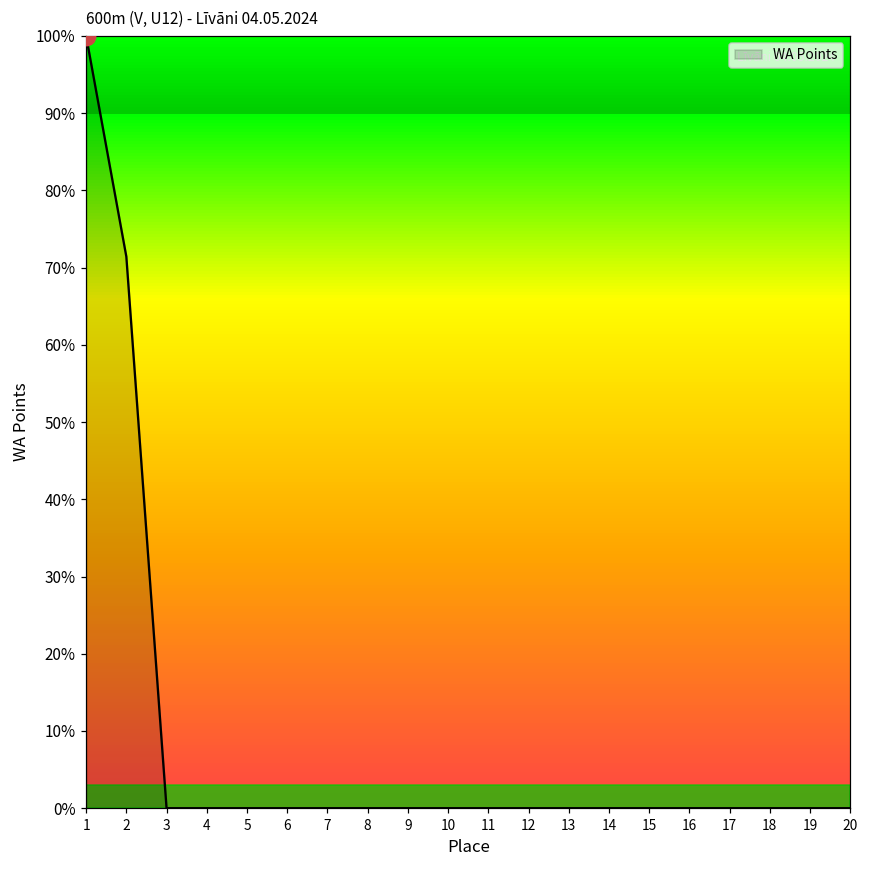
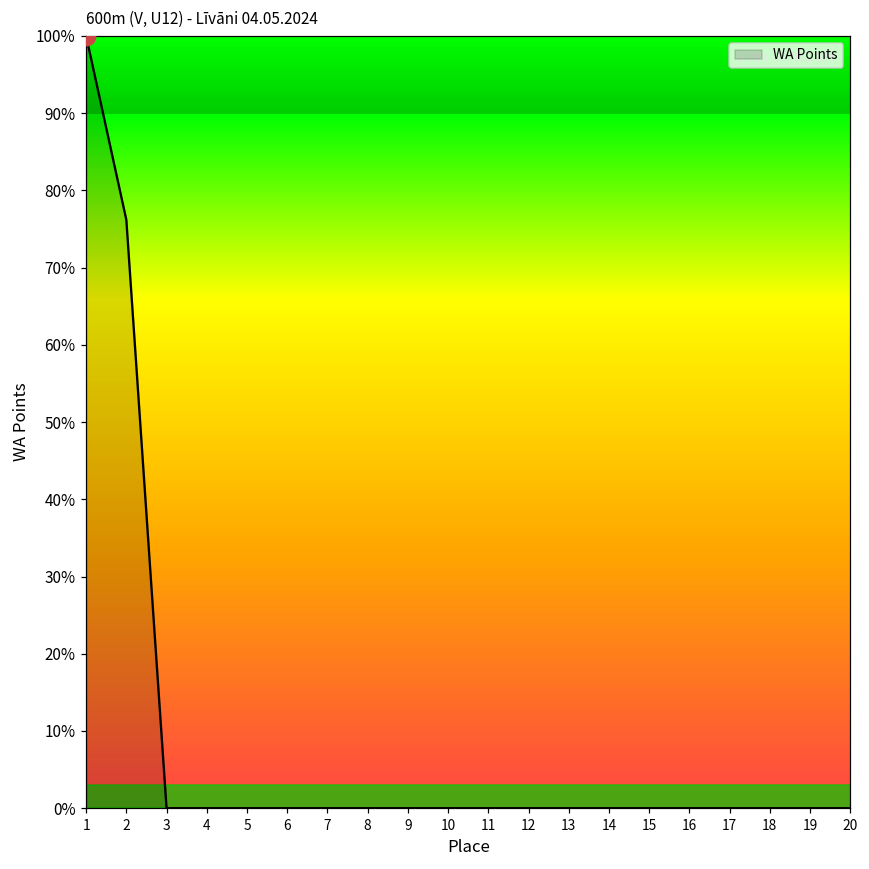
  {
    "WA Points": {
-     "2": "71%"
+     "2": "76%"
    }
  }
